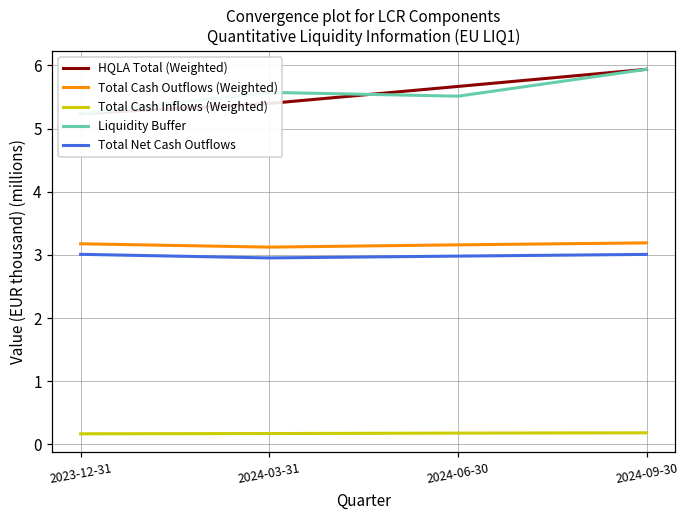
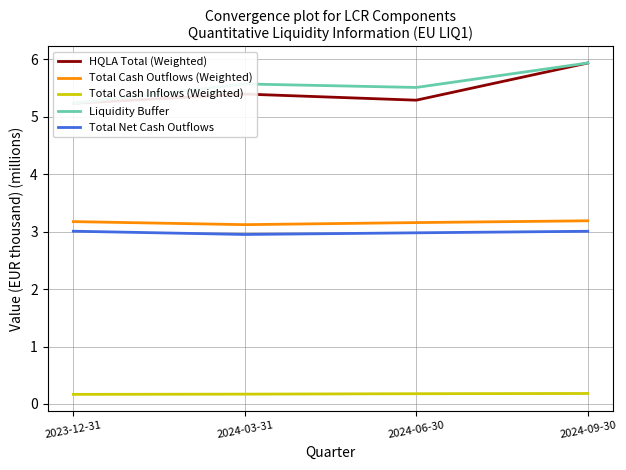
  {
    "HQLA Total (Weighted)": {
-     "2024-06-30": 5.7
+     "2024-06-30": 5.3
    },
    "Total Cash Outflows (Weighted)": {
      "2023-12-31": 3.2,
      "2024-03-31": 3.1,
      "2024-06-30": 3.2,
      "2024-09-30": 3.2
    },
    "Total Cash Inflows (Weighted)": {
      "2023-12-31": 0.2,
      "2024-03-31": 0.2,
      "2024-06-30": 0.2,
      "2024-09-30": 0.2
    },
    "Liquidity Buffer": {
      "2024-06-30": 5.5
    },
    "Total Net Cash Outflows": {
      "2023-12-31": 3.0,
      "2024-03-31": 3.0,
      "2024-06-30": 3.0,
      "2024-09-30": 3.0
    }
  }
